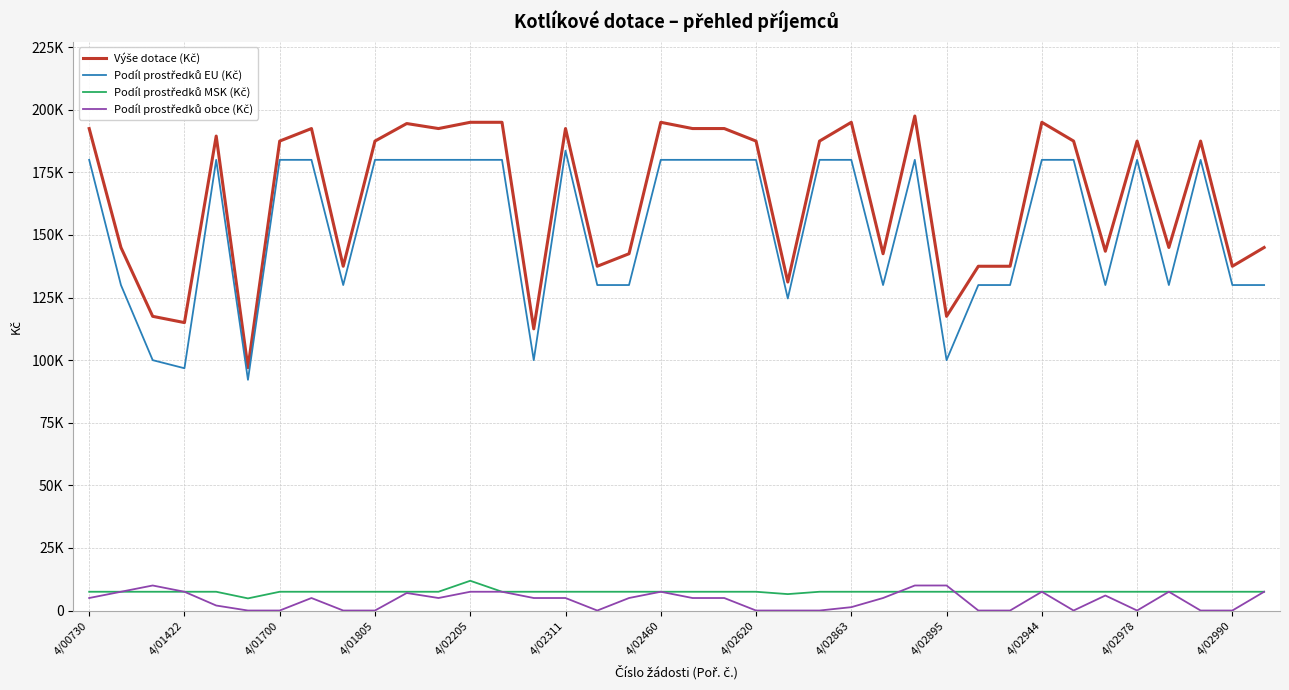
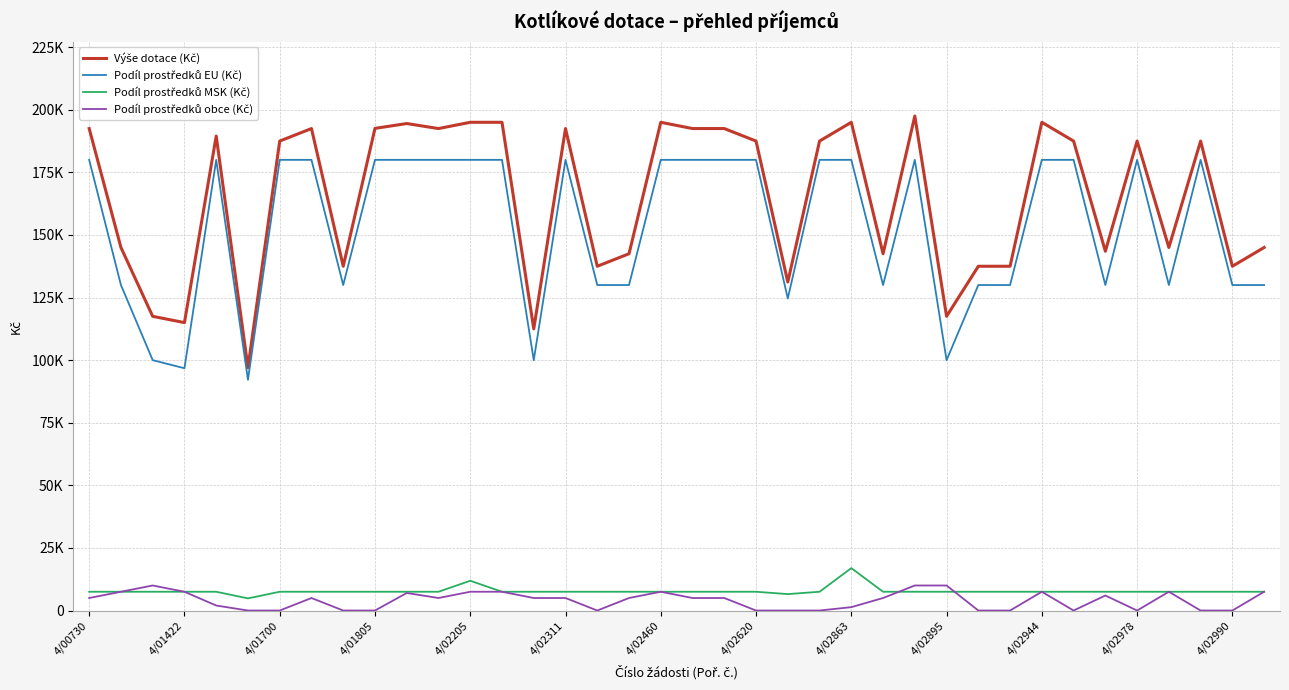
  {
    "Výše dotace (Kč)": {
      "4/00730": 193000,
      "4/01422": 115000,
      "4/01700": 188000,
-     "4/01805": 188000,
+     "4/01805": 193000,
      "4/02205": 195000,
      "4/02311": 193000,
      "4/02460": 195000,
      "4/02620": 188000,
      "4/02863": 195000,
      "4/02895": 118000,
      "4/02944": 195000,
      "4/02978": 188000,
      "4/02990": 138000
    },
    "Podíl prostředků EU (Kč)": {
      "4/00730": 180000,
      "4/01422": 97000,
      "4/01700": 180000,
      "4/01805": 180000,
      "4/02205": 180000,
-     "4/02311": 184000,
+     "4/02311": 180000,
      "4/02460": 180000,
      "4/02620": 180000,
      "4/02863": 180000,
      "4/02895": 100000,
      "4/02944": 180000,
      "4/02978": 180000,
      "4/02990": 130000
    },
    "Podíl prostředků MSK (Kč)": {
      "4/00730": 8000,
      "4/01700": 8000,
      "4/01805": 8000,
      "4/02205": 12000,
      "4/02311": 8000,
      "4/02620": 8000,
-     "4/02863": 8000,
+     "4/02863": 17000,
      "4/02895": 8000,
      "4/02978": 8000,
      "4/02990": 8000
    },
    "Podíl prostředků obce (Kč)": {
      "4/00730": 5000,
      "4/01700": 0,
      "4/01805": 0,
      "4/02205": 8000,
      "4/02311": 5000,
      "4/02620": 0,
      "4/02863": 1000,
      "4/02895": 10000,
      "4/02978": 0,
      "4/02990": 0
    }
  }
